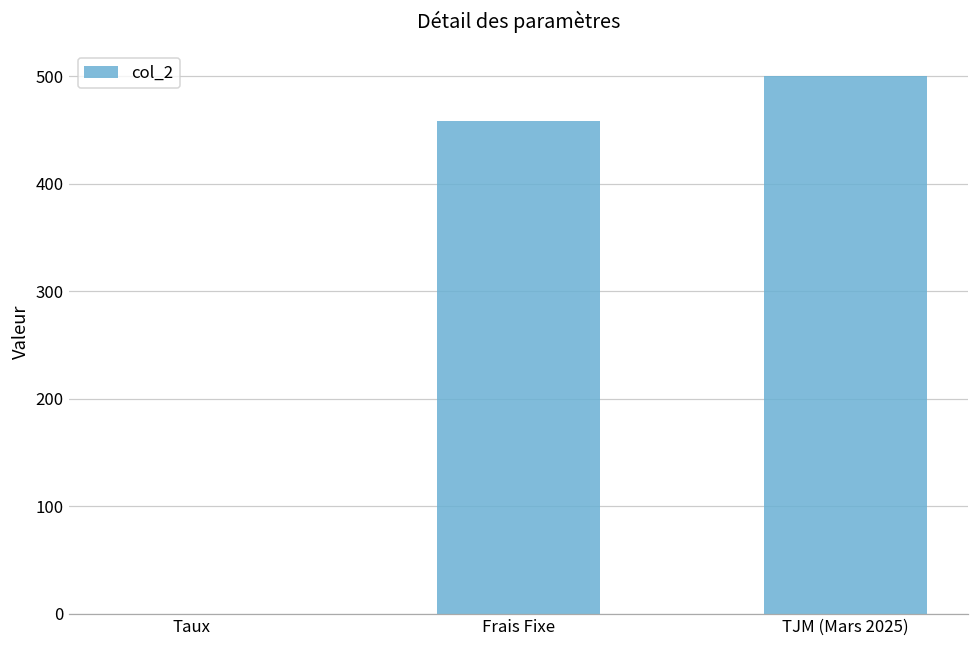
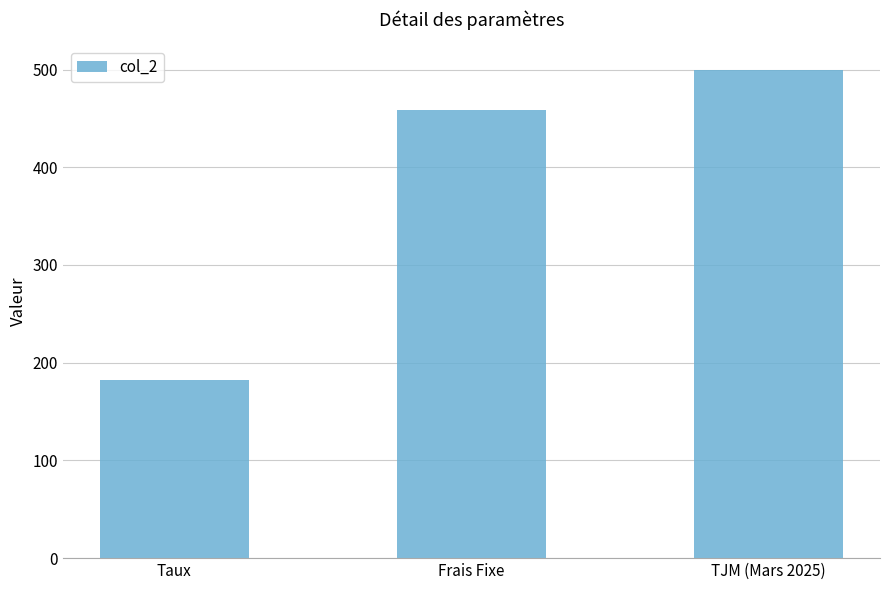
  {
-   "Taux": 0,
+   "Taux": 180,
    "Frais Fixe": 460,
    "TJM (Mars 2025)": 500
  }
